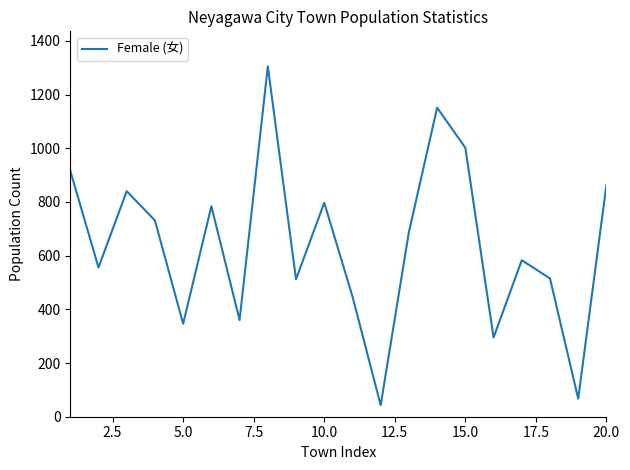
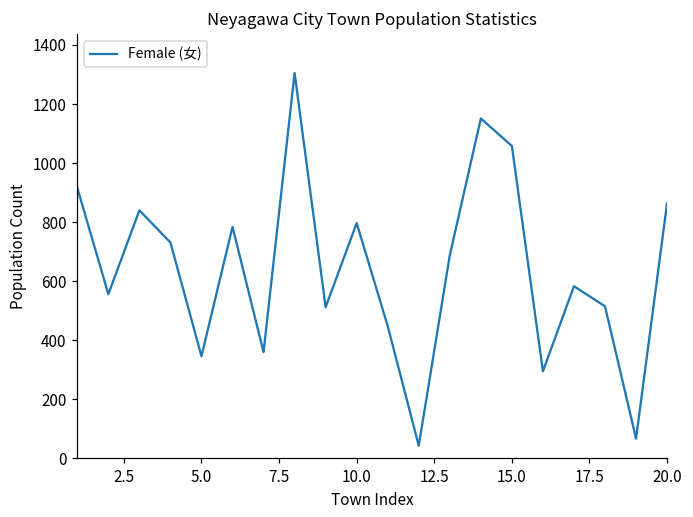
  {
    "5.0": 350,
    "10.0": 800,
-   "15.0": 1000,
+   "15.0": 1060,
    "20.0": 860
  }
